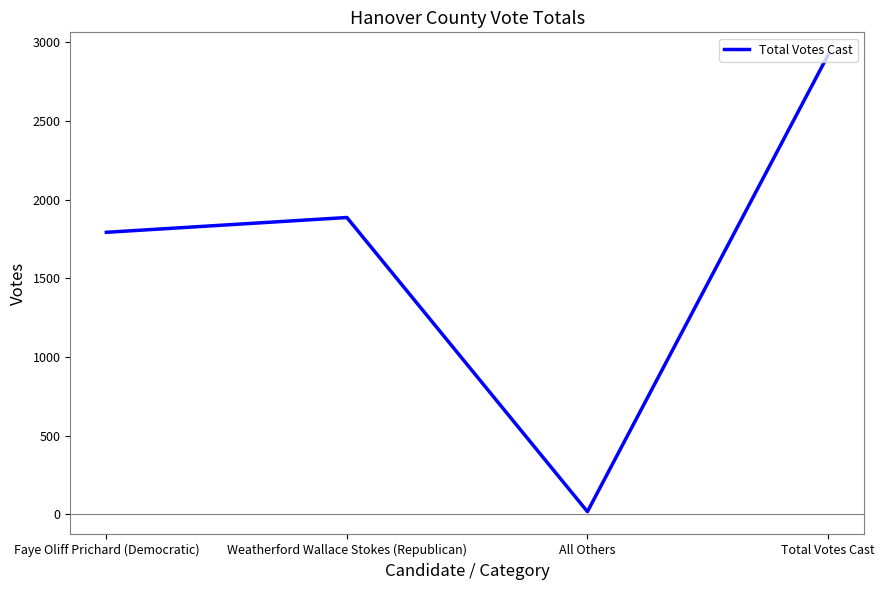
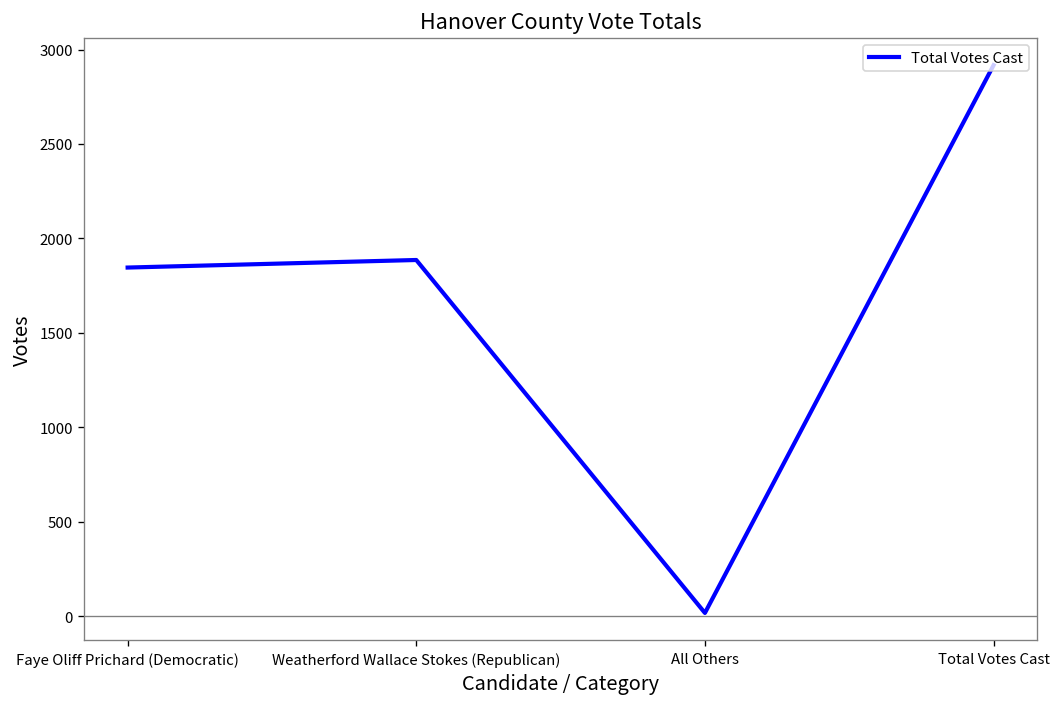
  {
-   "Faye Oliff Prichard (Democratic)": 1790,
+   "Faye Oliff Prichard (Democratic)": 1850,
    "Weatherford Wallace Stokes (Republican)": 1890,
    "All Others": 20
  }
